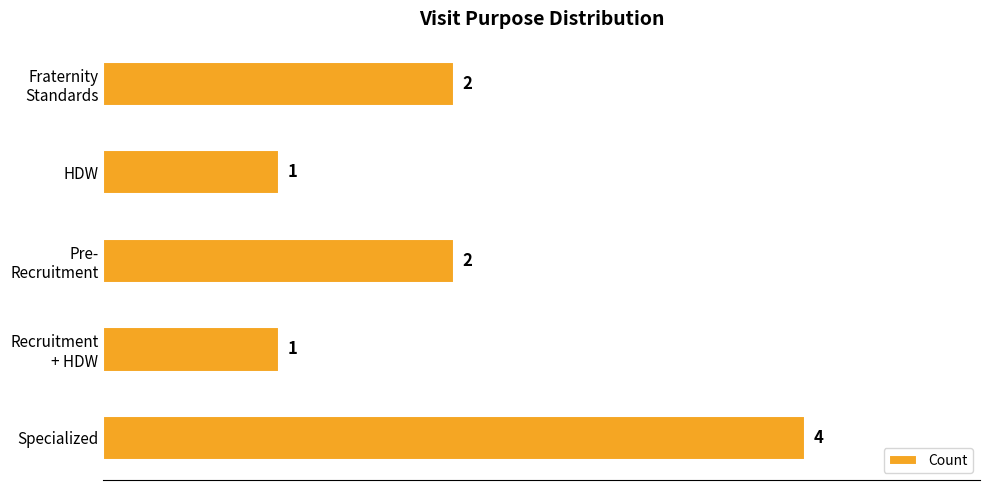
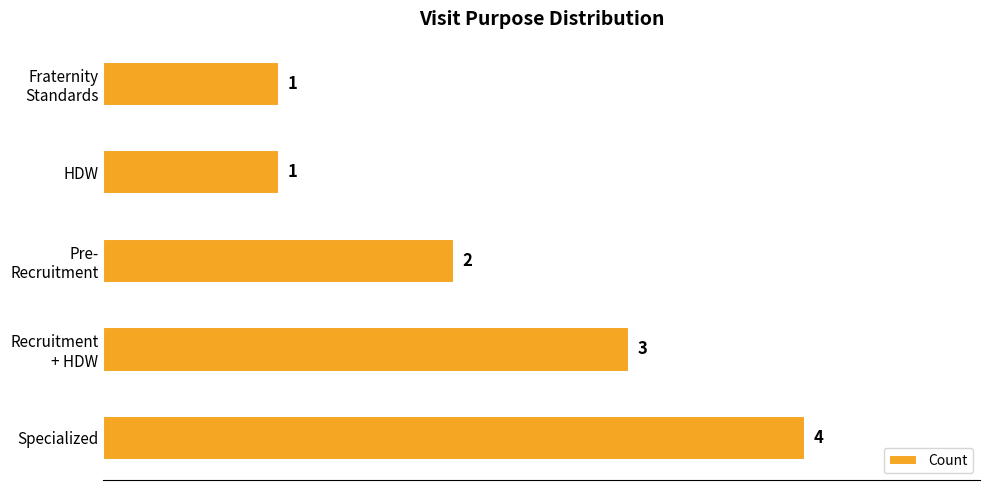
  {
-   "Fraternity Standards": 2,
+   "Fraternity Standards": 1,
    "HDW": 1,
    "Pre- Recruitment": 2,
-   "Recruitment + HDW": 1,
+   "Recruitment + HDW": 3,
    "Specialized": 4
  }
